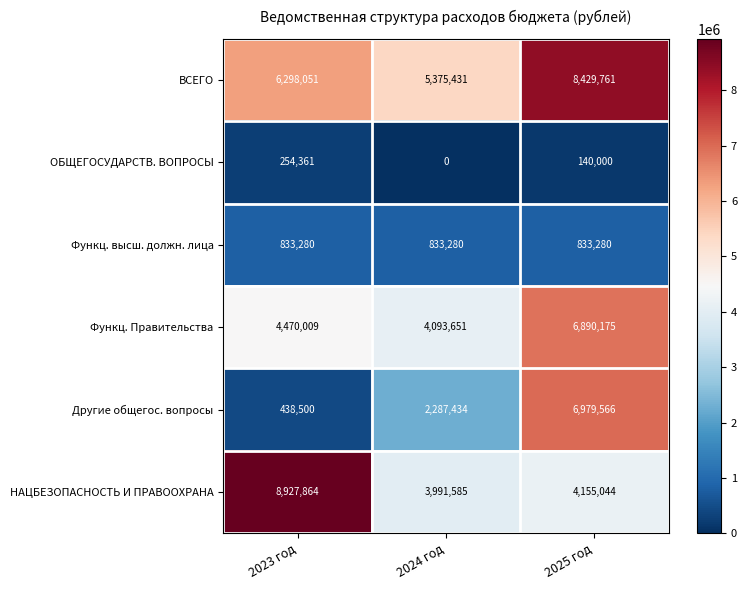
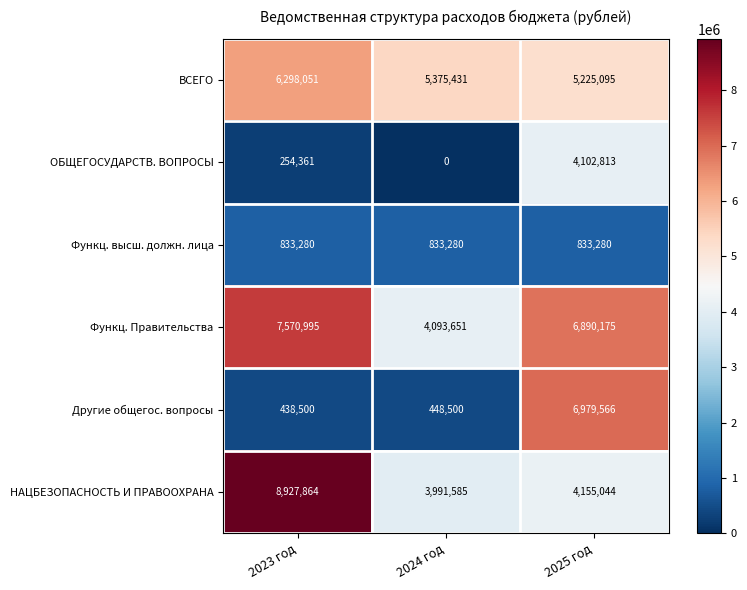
  {
    "ВСЕГО": {
      "2023 год": "6,298,051",
      "2024 год": "5,375,431",
-     "2025 год": "8,429,761"
+     "2025 год": "5,225,095"
    },
    "ОБЩЕГОСУДАРСТВ. ВОПРОСЫ": {
      "2023 год": "254,361",
      "2024 год": "0",
-     "2025 год": "140,000"
+     "2025 год": "4,102,813"
    },
    "Функц. высш. должн. лица": {
      "2023 год": "833,280",
      "2024 год": "833,280",
      "2025 год": "833,280"
    },
    "Функц. Правительства": {
-     "2023 год": "4,470,009",
+     "2023 год": "7,570,995",
      "2024 год": "4,093,651",
      "2025 год": "6,890,175"
    },
    "Другие общегос. вопросы": {
      "2023 год": "438,500",
-     "2024 год": "2,287,434",
+     "2024 год": "448,500",
      "2025 год": "6,979,566"
    },
    "НАЦБЕЗОПАСНОСТЬ И ПРАВООХРАНА": {
      "2023 год": "8,927,864",
      "2024 год": "3,991,585",
      "2025 год": "4,155,044"
    }
  }
